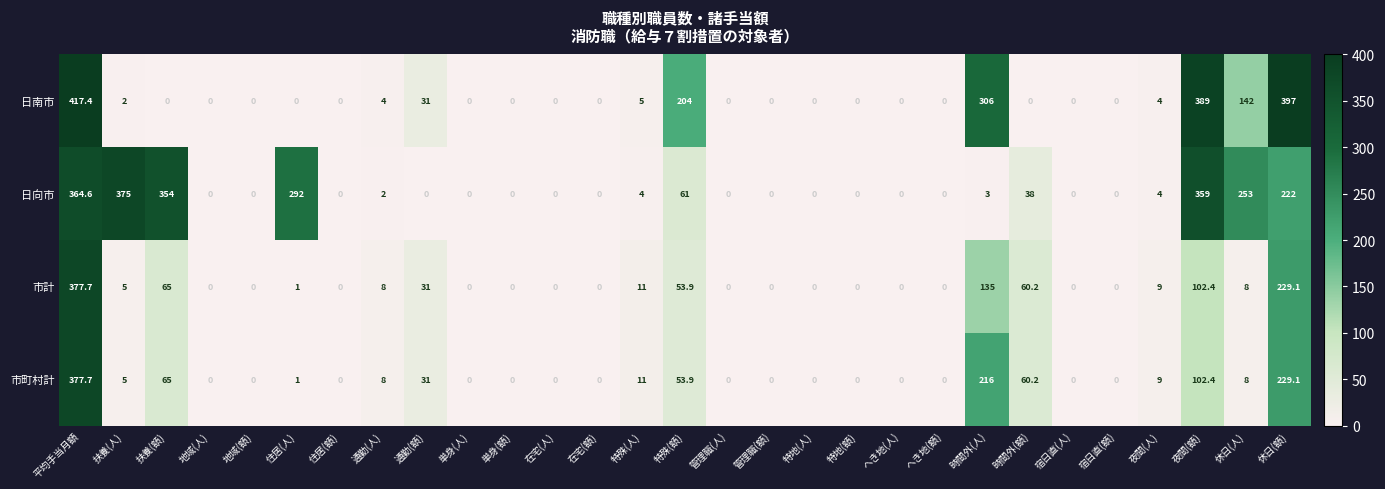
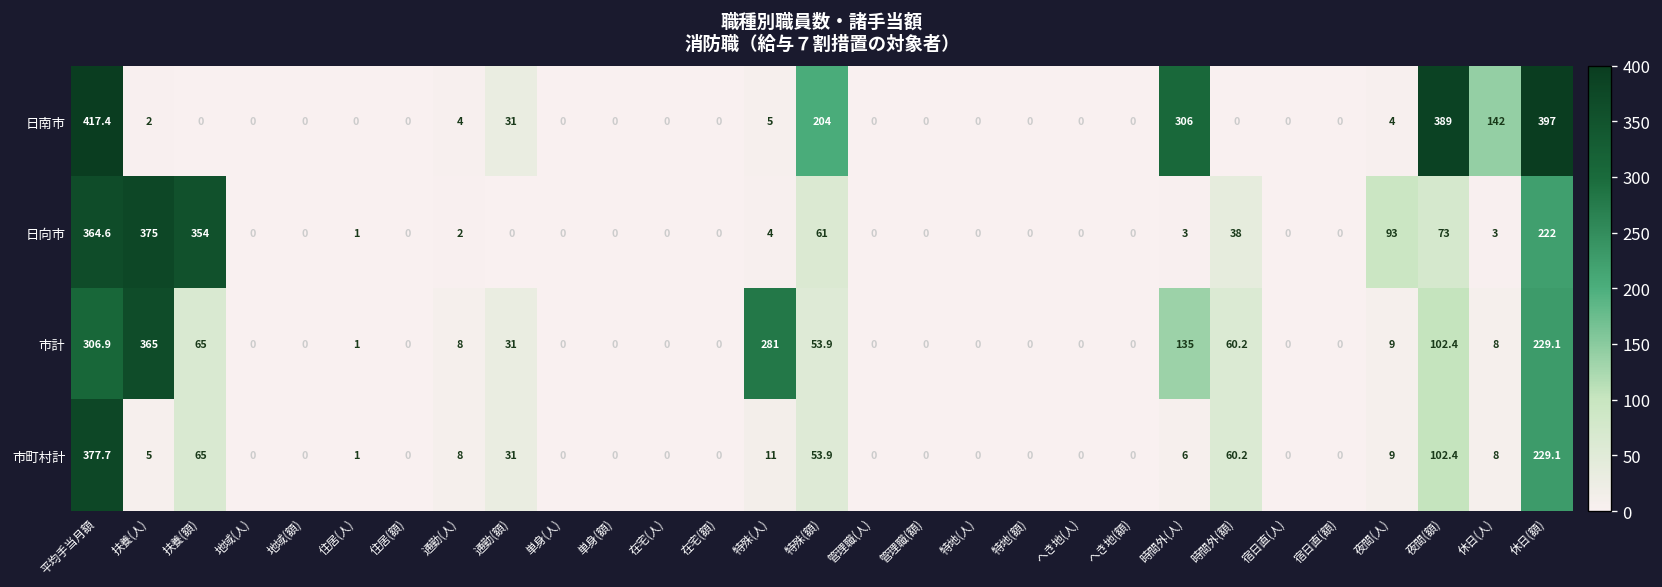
  {
    "日南市": {
      "平均手当月額": 417.4,
      "扶養(人)": 2,
      "通勤(人)": 4,
      "通勤(額)": 31,
      "特殊(人)": 5,
      "特殊(額)": 204,
      "時間外(人)": 306,
      "夜間(人)": 4,
      "夜間(額)": 389,
      "休日(人)": 142,
      "休日(額)": 397
    },
    "日向市": {
      "平均手当月額": 364.6,
      "扶養(人)": 375,
      "扶養(額)": 354,
-     "住居(人)": 292,
+     "住居(人)": 1,
      "通勤(人)": 2,
      "特殊(人)": 4,
      "特殊(額)": 61,
      "時間外(人)": 3,
      "時間外(額)": 38,
-     "夜間(人)": 4,
-     "夜間(額)": 359,
-     "休日(人)": 253,
+     "夜間(人)": 93,
+     "夜間(額)": 73,
+     "休日(人)": 3,
      "休日(額)": 222
    },
    "市計": {
-     "平均手当月額": 377.7,
-     "扶養(人)": 5,
+     "平均手当月額": 306.9,
+     "扶養(人)": 365,
      "扶養(額)": 65,
      "住居(人)": 1,
      "通勤(人)": 8,
      "通勤(額)": 31,
-     "特殊(人)": 11,
+     "特殊(人)": 281,
      "特殊(額)": 53.9,
      "時間外(人)": 135,
      "時間外(額)": 60.2,
      "夜間(人)": 9,
      "夜間(額)": 102.4,
      "休日(人)": 8,
      "休日(額)": 229.1
    },
    "市町村計": {
      "平均手当月額": 377.7,
      "扶養(人)": 5,
      "扶養(額)": 65,
      "住居(人)": 1,
      "通勤(人)": 8,
      "通勤(額)": 31,
      "特殊(人)": 11,
      "特殊(額)": 53.9,
-     "時間外(人)": 216,
+     "時間外(人)": 6,
      "時間外(額)": 60.2,
      "夜間(人)": 9,
      "夜間(額)": 102.4,
      "休日(人)": 8,
      "休日(額)": 229.1
    }
  }
